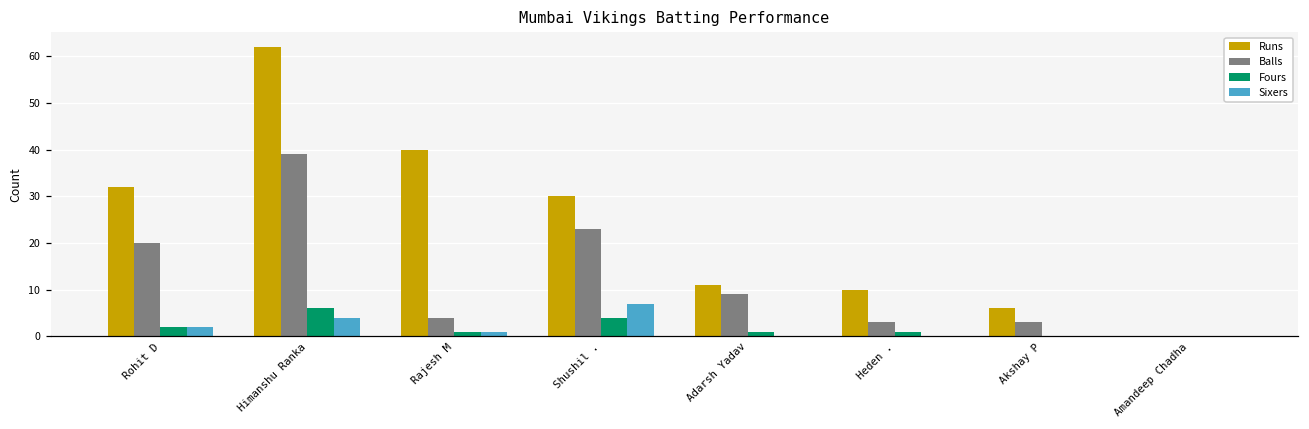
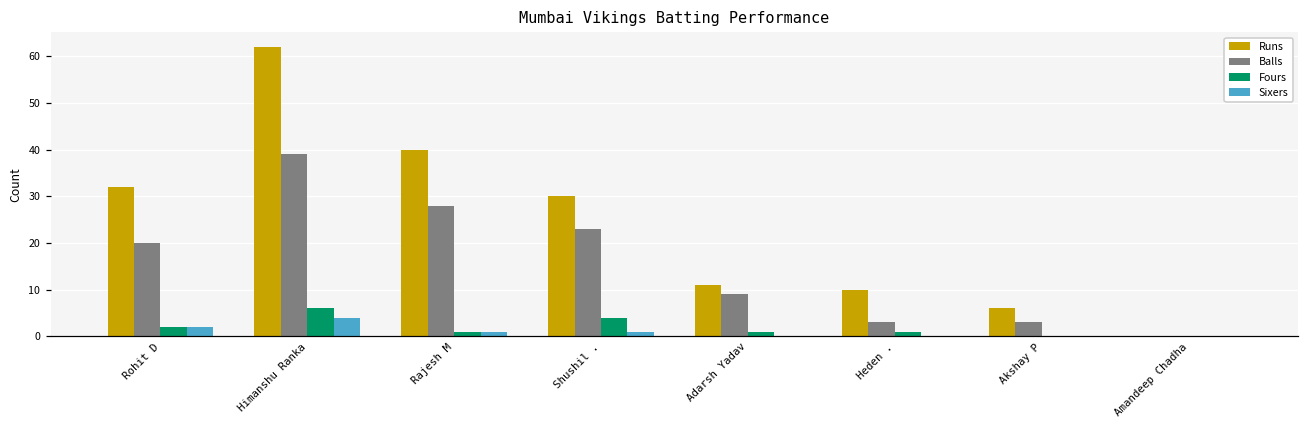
  {
    "Runs": {
      "Rohit D": 32,
      "Himanshu Ranka": 62,
      "Rajesh M": 40,
      "Shushil .": 30,
      "Adarsh Yadav": 11,
      "Heden .": 10,
      "Akshay P": 6,
      "Amandeep Chadha": 0
    },
    "Balls": {
      "Rohit D": 20,
      "Himanshu Ranka": 39,
-     "Rajesh M": 4,
+     "Rajesh M": 28,
      "Shushil .": 23,
      "Adarsh Yadav": 9,
      "Heden .": 3,
      "Akshay P": 3,
      "Amandeep Chadha": 0
    },
    "Fours": {
      "Rohit D": 2,
      "Himanshu Ranka": 6,
      "Rajesh M": 1,
      "Shushil .": 4,
      "Adarsh Yadav": 1,
      "Heden .": 1,
      "Akshay P": 0,
      "Amandeep Chadha": 0
    },
    "Sixers": {
      "Rohit D": 2,
      "Himanshu Ranka": 4,
      "Rajesh M": 1,
-     "Shushil .": 7,
+     "Shushil .": 1,
      "Adarsh Yadav": 0,
      "Heden .": 0,
      "Akshay P": 0,
      "Amandeep Chadha": 0
    }
  }
